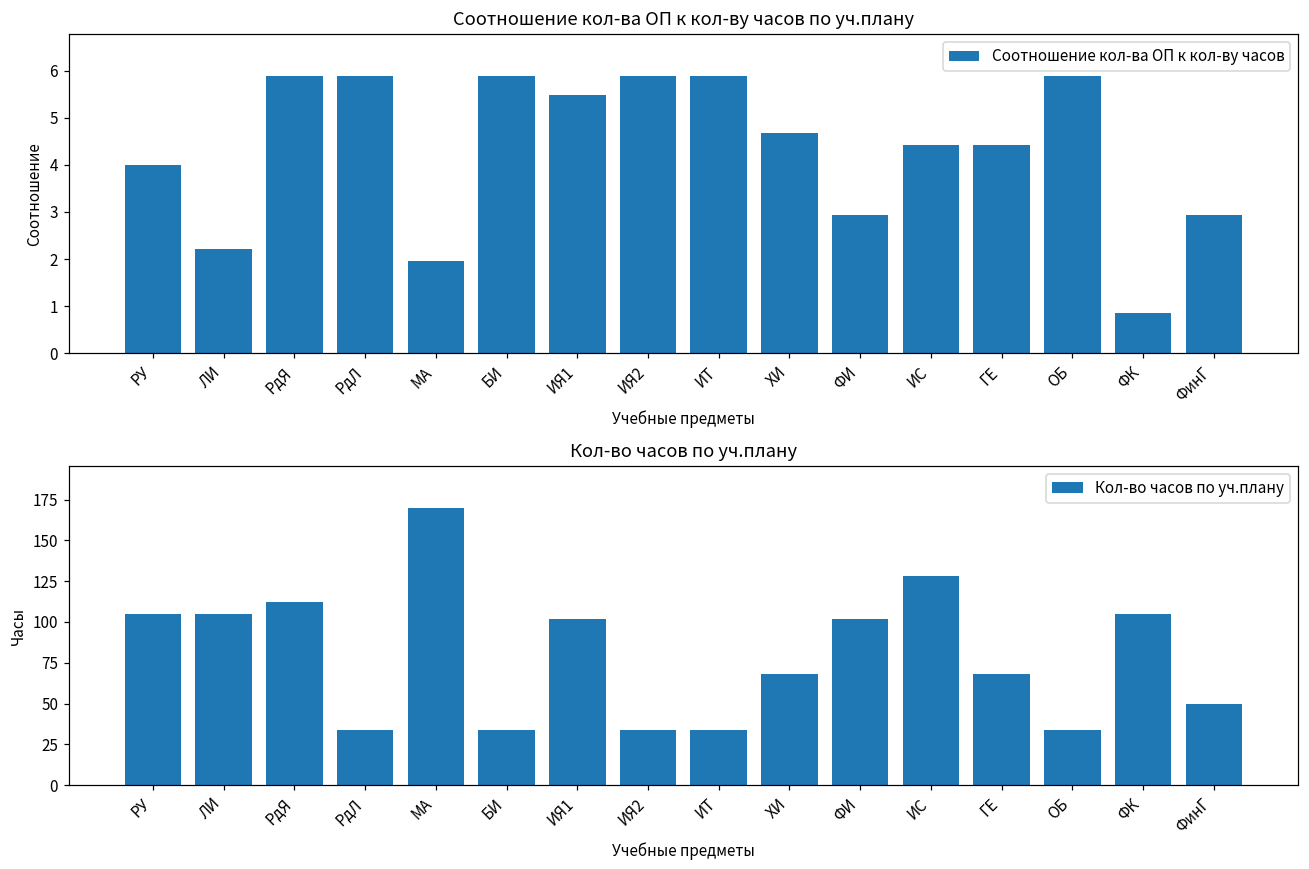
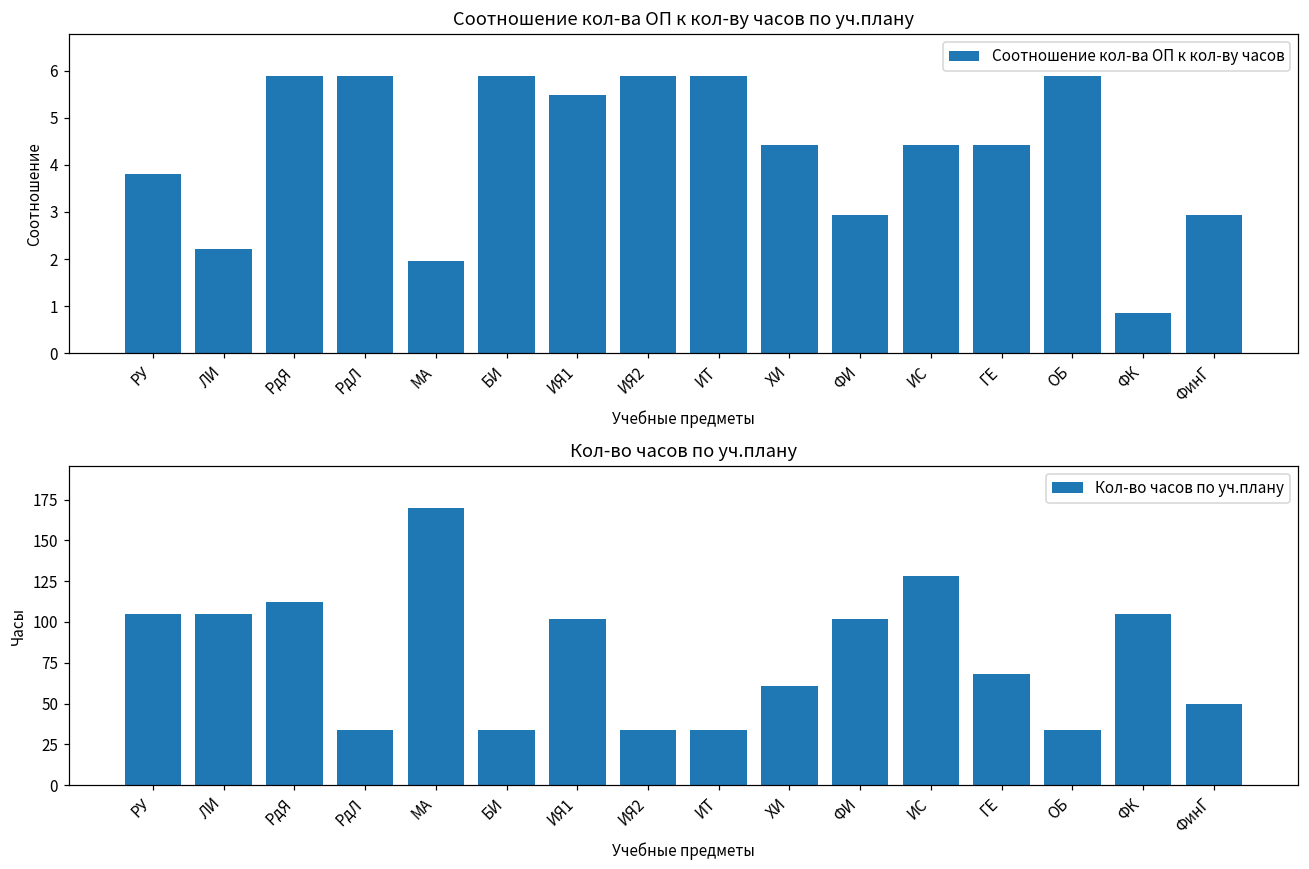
  {
    "Соотношение кол-ва ОП к кол-ву часов по уч.плану": {
-     "РУ": 4.0,
+     "РУ": 3.8,
      "ЛИ": 2.2,
      "РдЯ": 5.9,
      "РдЛ": 5.9,
      "МА": 2.0,
      "БИ": 5.9,
      "ИЯ1": 5.5,
      "ИЯ2": 5.9,
      "ИТ": 5.9,
-     "ХИ": 4.7,
+     "ХИ": 4.4,
      "ФИ": 2.9,
      "ИС": 4.4,
      "ГЕ": 4.4,
      "ОБ": 5.9,
      "ФК": 0.9,
      "ФинГ": 2.9
    },
    "Кол-во часов по уч.плану": {
      "РУ": 105,
      "ЛИ": 105,
      "РдЯ": 112,
      "РдЛ": 34,
      "МА": 170,
      "БИ": 34,
      "ИЯ1": 102,
      "ИЯ2": 34,
      "ИТ": 34,
-     "ХИ": 68,
+     "ХИ": 61,
      "ФИ": 102,
      "ИС": 128,
      "ГЕ": 68,
      "ОБ": 34,
      "ФК": 105,
      "ФинГ": 50
    }
  }
